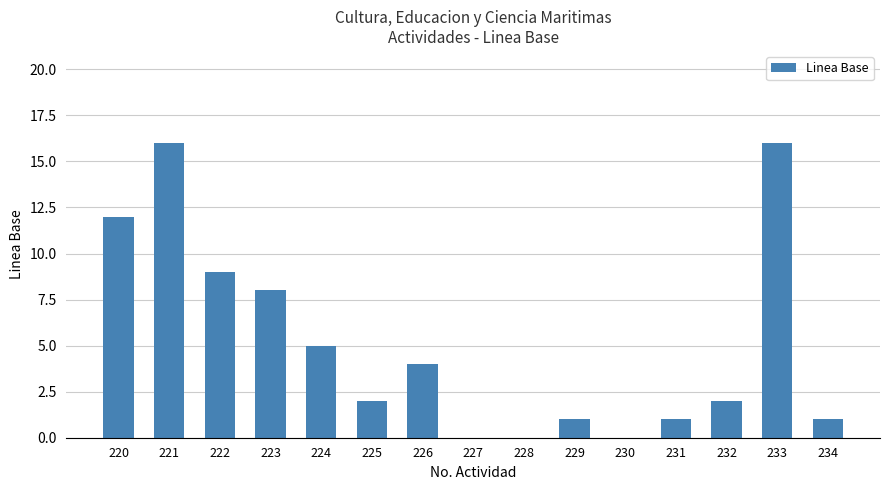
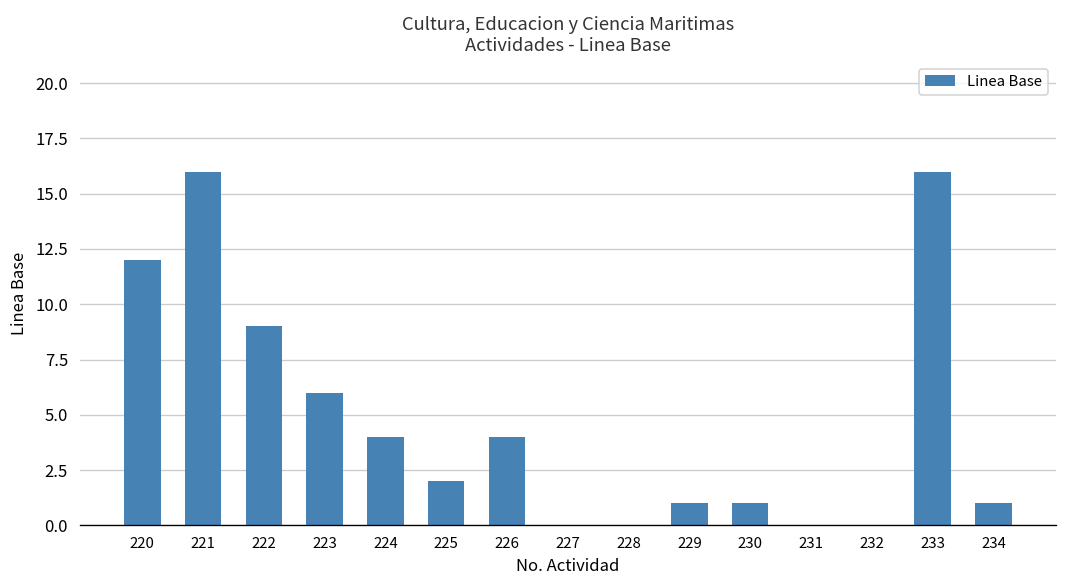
  {
    "220": 12,
    "221": 16,
    "222": 9,
-   "223": 8,
-   "224": 5,
+   "223": 6,
+   "224": 4,
    "225": 2,
    "226": 4,
    "227": 0,
    "228": 0,
    "229": 1,
-   "230": 0,
-   "231": 1,
-   "232": 2,
+   "230": 1,
+   "231": 0,
+   "232": 0,
    "233": 16,
    "234": 1
  }
